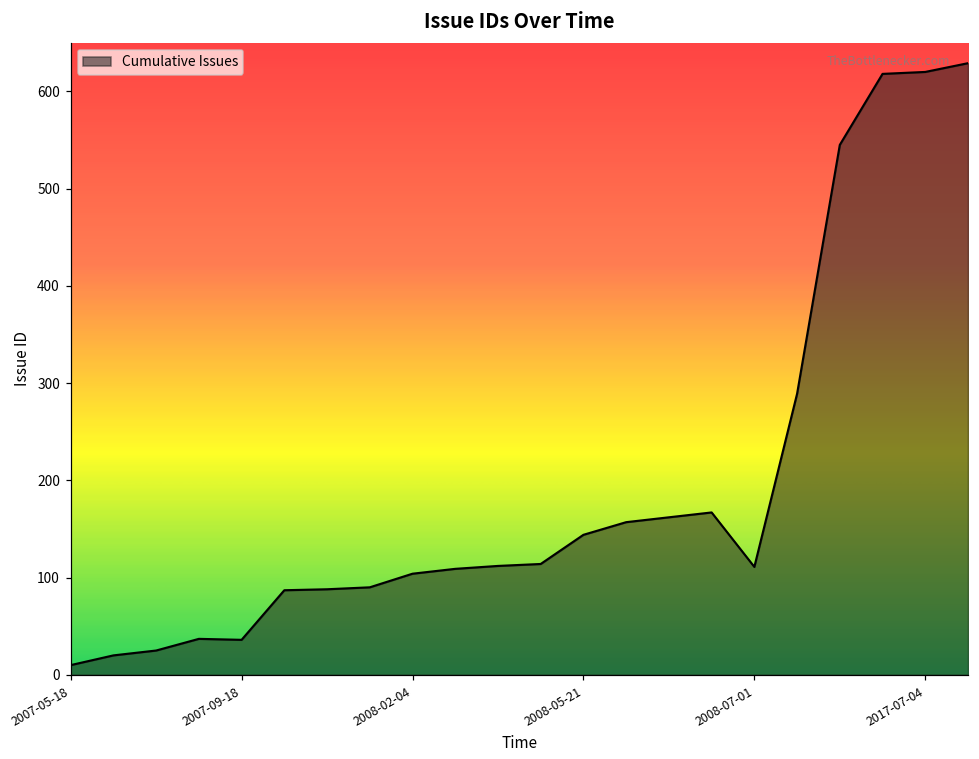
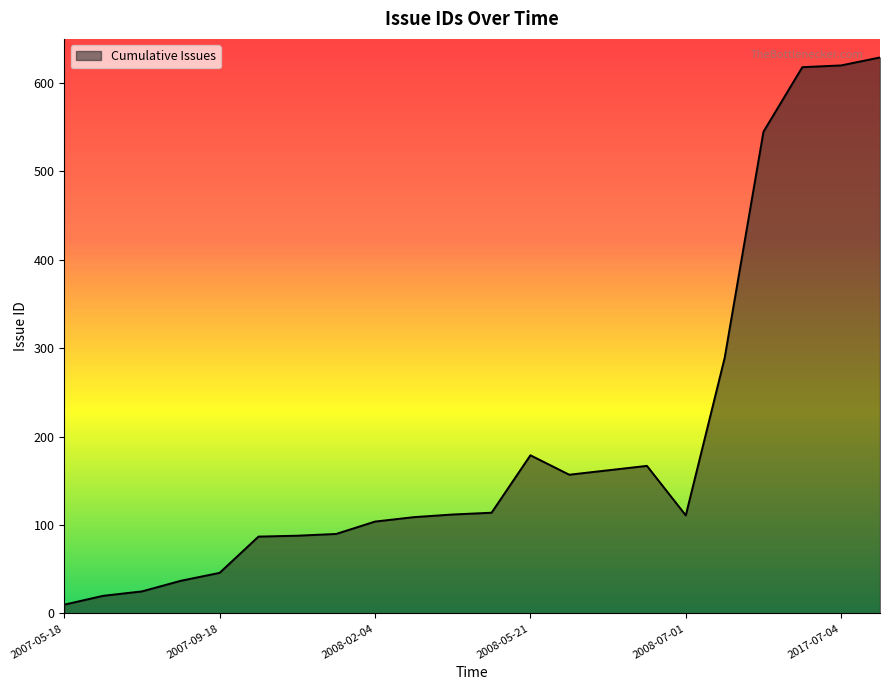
  {
    "2007-05-18": 10,
-   "2007-09-18": 40,
+   "2007-09-18": 50,
    "2008-02-04": 100,
-   "2008-05-21": 140,
+   "2008-05-21": 180,
    "2008-07-01": 110
  }
